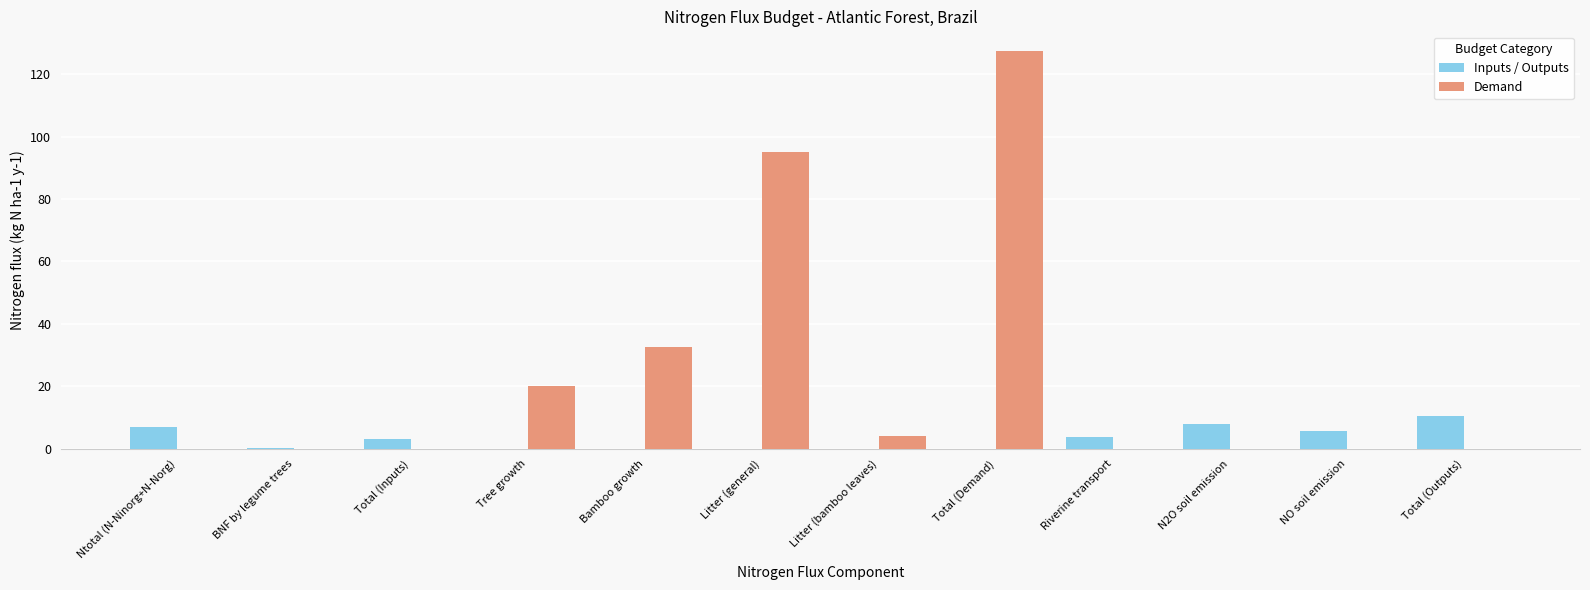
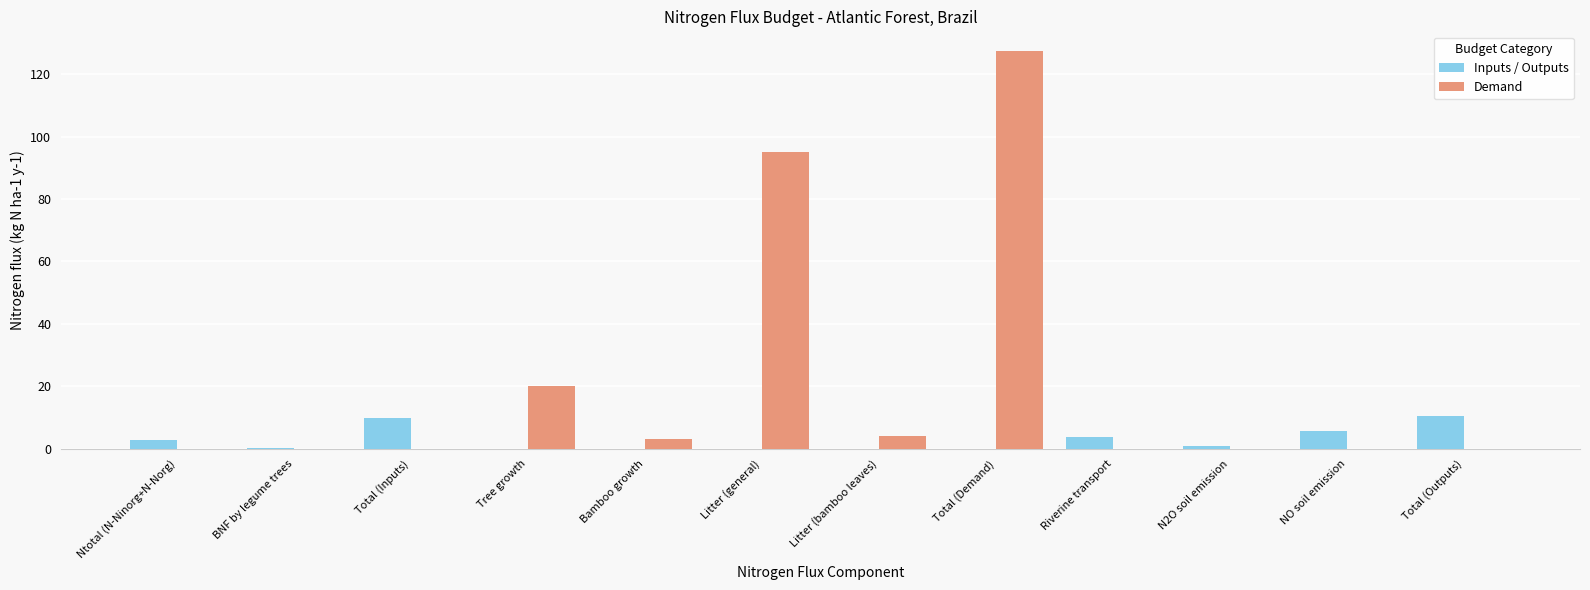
  {
    "Inputs / Outputs": {
-     "Ntotal (N-Ninorg+N-Norg)": 7,
-     "Total (Inputs)": 3,
+     "Ntotal (N-Ninorg+N-Norg)": 3,
+     "Total (Inputs)": 10,
      "Tree growth": 0,
      "Bamboo growth": 0,
      "Litter (general)": 0,
      "Litter (bamboo leaves)": 0,
      "Total (Demand)": 0,
      "Riverine transport": 4,
-     "N2O soil emission": 8,
+     "N2O soil emission": 1,
      "NO soil emission": 6,
      "Total (Outputs)": 11
    },
    "Demand": {
      "Ntotal (N-Ninorg+N-Norg)": 0,
      "BNF by legume trees": 0,
      "Total (Inputs)": 0,
      "Tree growth": 20,
-     "Bamboo growth": 33,
+     "Bamboo growth": 3,
      "Litter (general)": 95,
      "Litter (bamboo leaves)": 4,
      "Total (Demand)": 127,
      "Riverine transport": 0,
      "N2O soil emission": 0,
      "NO soil emission": 0,
      "Total (Outputs)": 0
    }
  }
